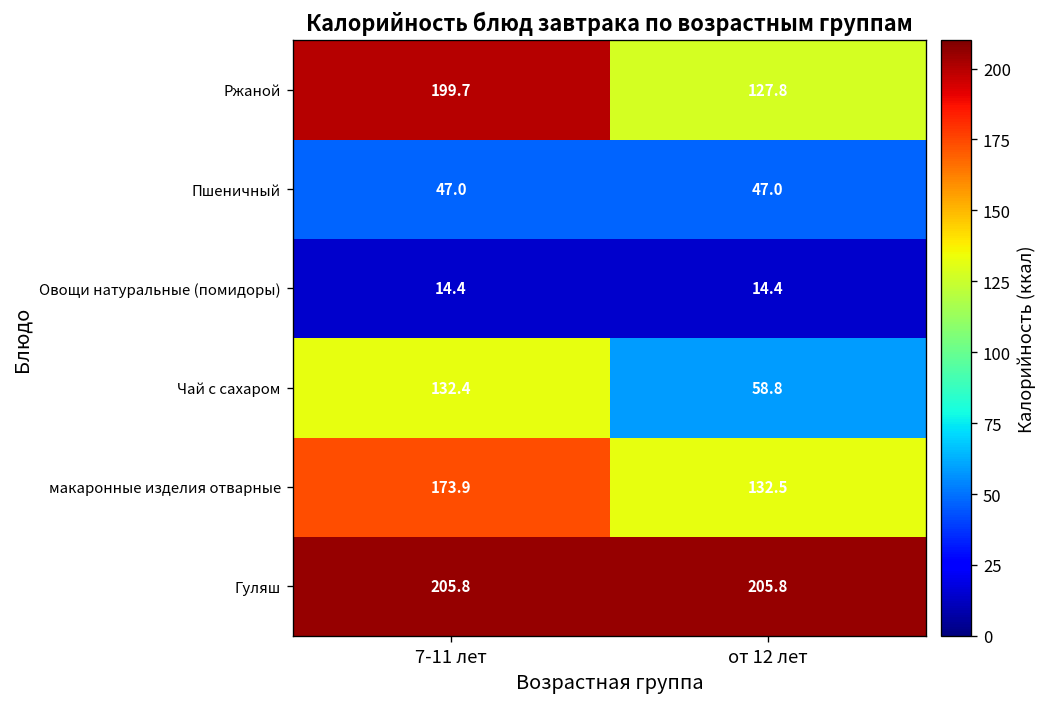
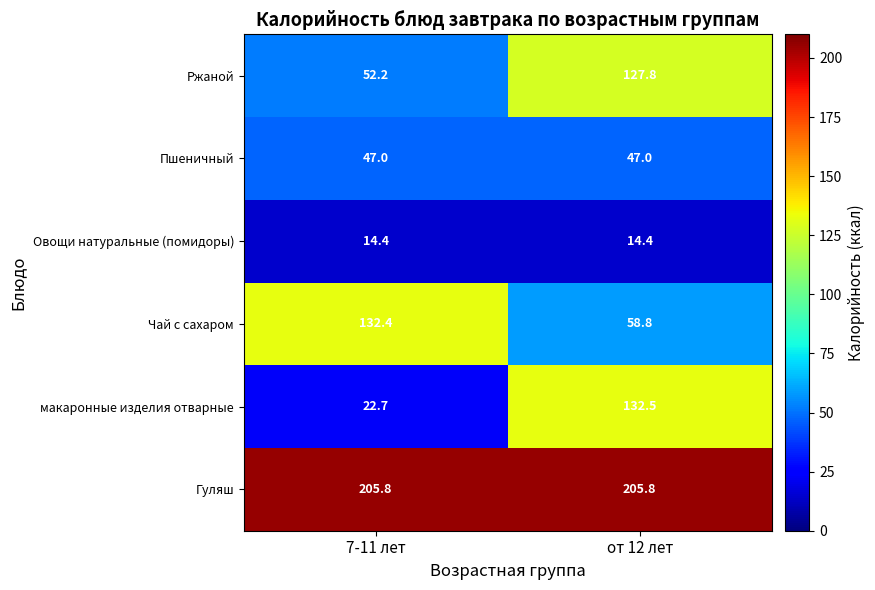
  {
    "Ржаной": {
-     "7-11 лет": 199.7,
+     "7-11 лет": 52.2,
      "от 12 лет": 127.8
    },
    "Пшеничный": {
      "7-11 лет": 47.0,
      "от 12 лет": 47.0
    },
    "Овощи натуральные (помидоры)": {
      "7-11 лет": 14.4,
      "от 12 лет": 14.4
    },
    "Чай с сахаром": {
      "7-11 лет": 132.4,
      "от 12 лет": 58.8
    },
    "макаронные изделия отварные": {
-     "7-11 лет": 173.9,
+     "7-11 лет": 22.7,
      "от 12 лет": 132.5
    },
    "Гуляш": {
      "7-11 лет": 205.8,
      "от 12 лет": 205.8
    }
  }
